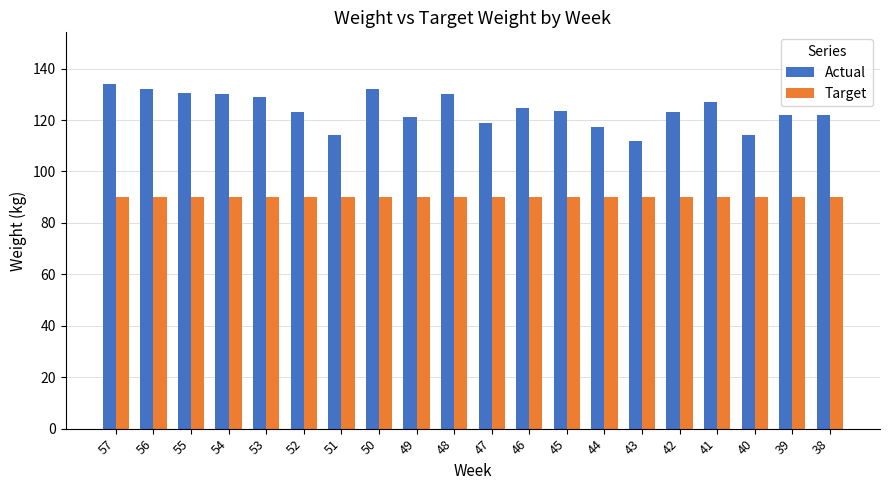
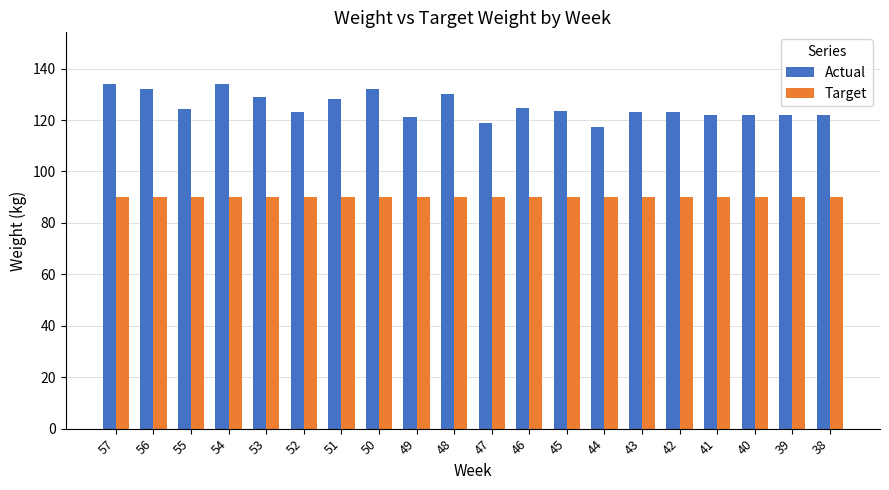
  {
    "Actual": {
      "57": 134,
      "56": 132,
-     "55": 131,
-     "54": 130,
+     "55": 124,
+     "54": 134,
      "53": 129,
      "52": 123,
-     "51": 114,
+     "51": 128,
      "50": 132,
      "49": 121,
      "48": 130,
      "47": 119,
      "46": 125,
      "45": 124,
      "44": 117,
-     "43": 112,
+     "43": 123,
      "42": 123,
-     "41": 127,
-     "40": 114,
+     "41": 122,
+     "40": 122,
      "39": 122,
      "38": 122
    },
    "Target": {
      "57": 90,
      "56": 90,
      "55": 90,
      "54": 90,
      "53": 90,
      "52": 90,
      "51": 90,
      "50": 90,
      "49": 90,
      "48": 90,
      "47": 90,
      "46": 90,
      "45": 90,
      "44": 90,
      "43": 90,
      "42": 90,
      "41": 90,
      "40": 90,
      "39": 90,
      "38": 90
    }
  }
